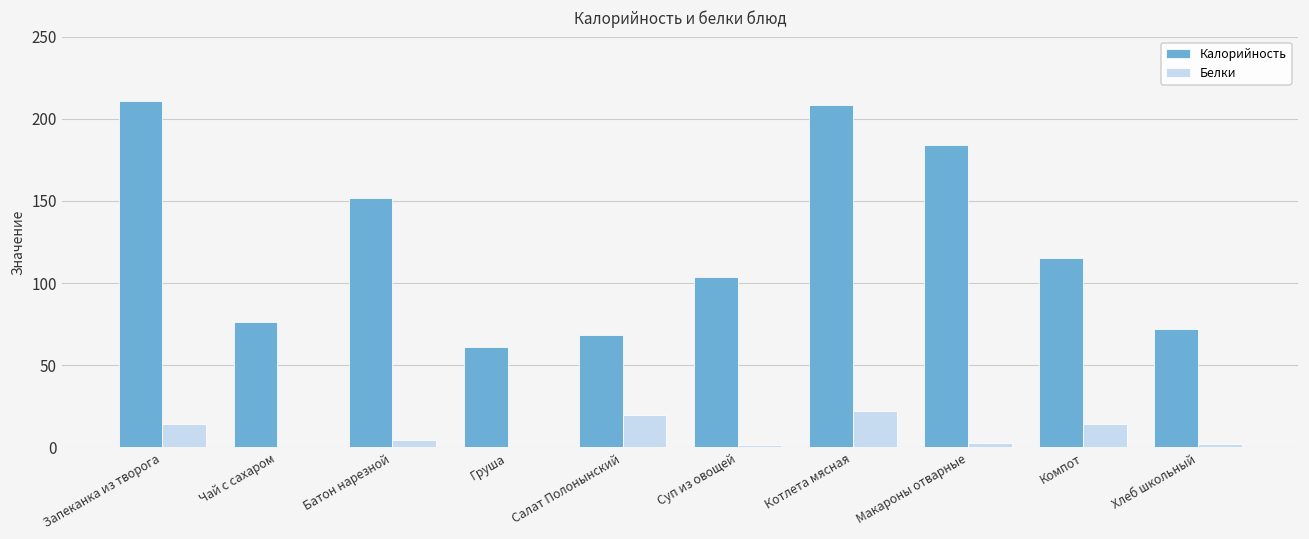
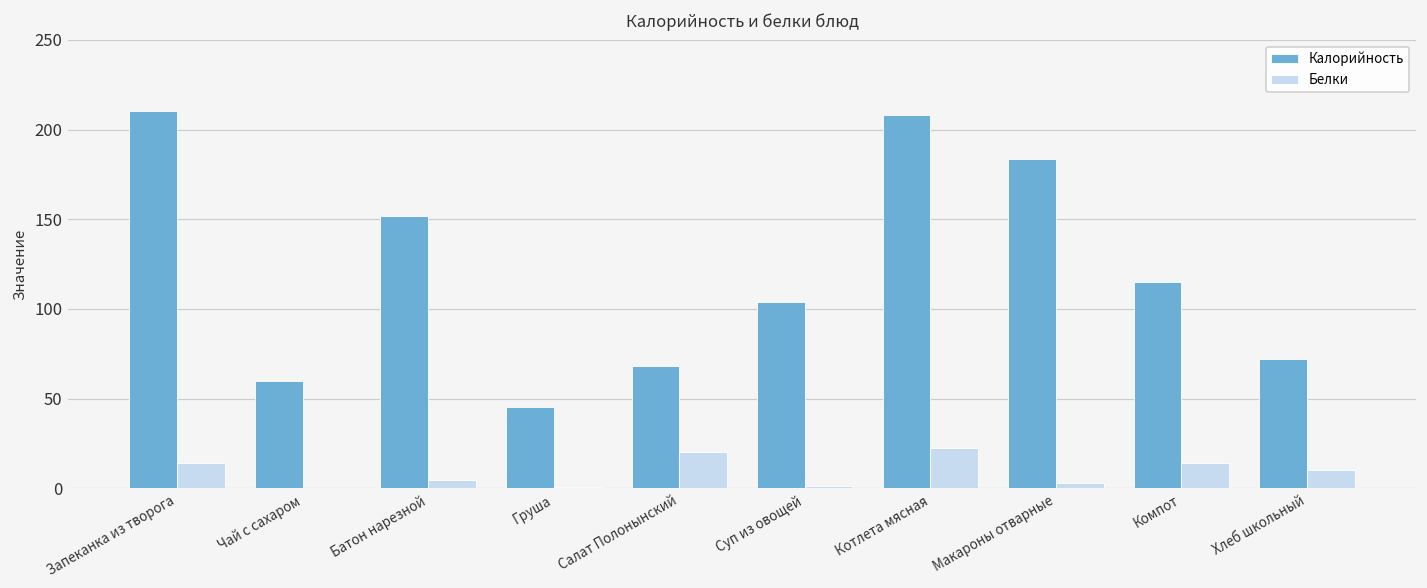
  {
    "Калорийность": {
      "Запеканка из творога": 211,
-     "Чай с сахаром": 76,
+     "Чай с сахаром": 60,
      "Батон нарезной": 152,
-     "Груша": 61,
+     "Груша": 45,
      "Салат Полонынский": 68,
      "Суп из овощей": 104,
      "Котлета мясная": 208,
      "Макароны отварные": 184,
      "Компот": 115,
      "Хлеб школьный": 72
    },
    "Белки": {
      "Запеканка из творога": 14,
      "Батон нарезной": 4,
      "Салат Полонынский": 20,
      "Котлета мясная": 22,
      "Макароны отварные": 3,
      "Компот": 14,
-     "Хлеб школьный": 2
+     "Хлеб школьный": 10
    }
  }
